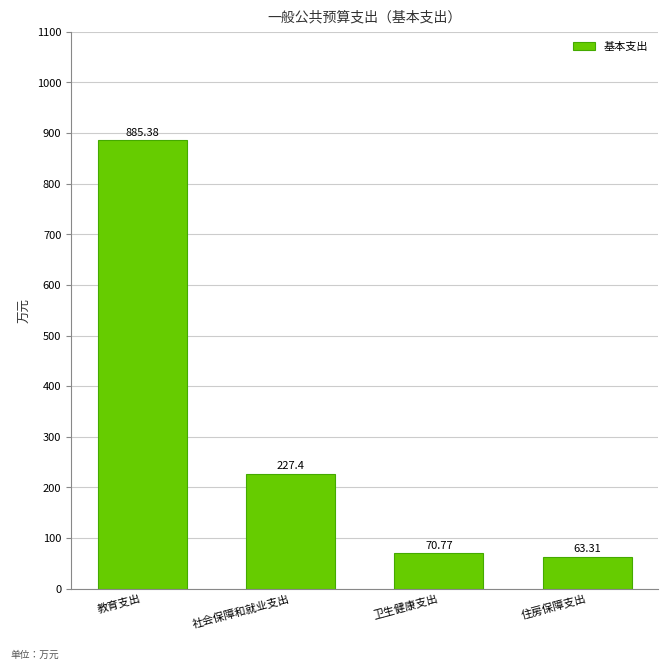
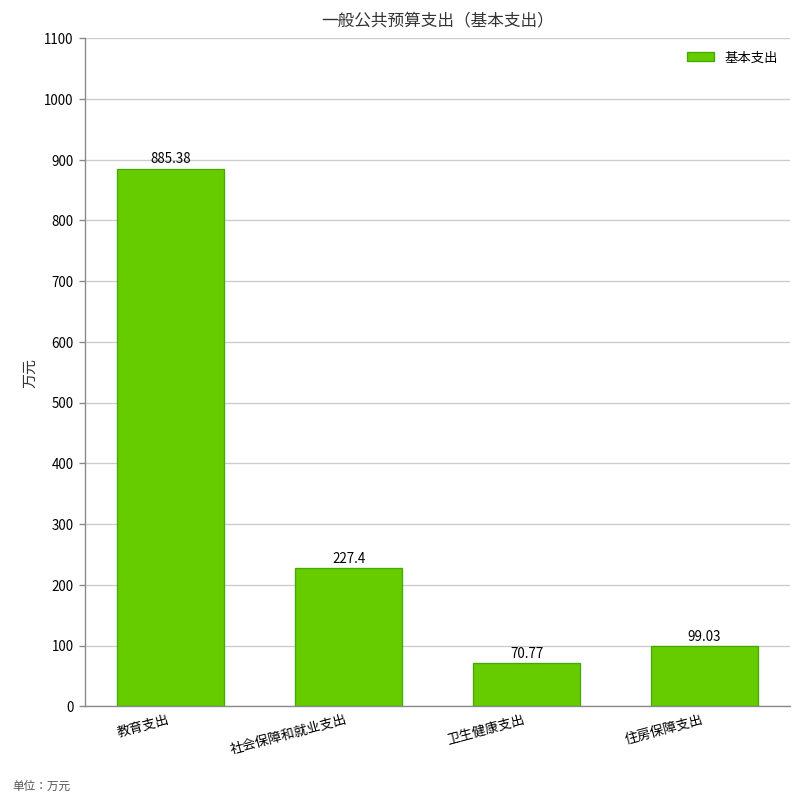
  {
    "教育支出": 885.38,
    "社会保障和就业支出": 227.4,
    "卫生健康支出": 70.77,
-   "住房保障支出": 63.31
+   "住房保障支出": 99.03
  }
